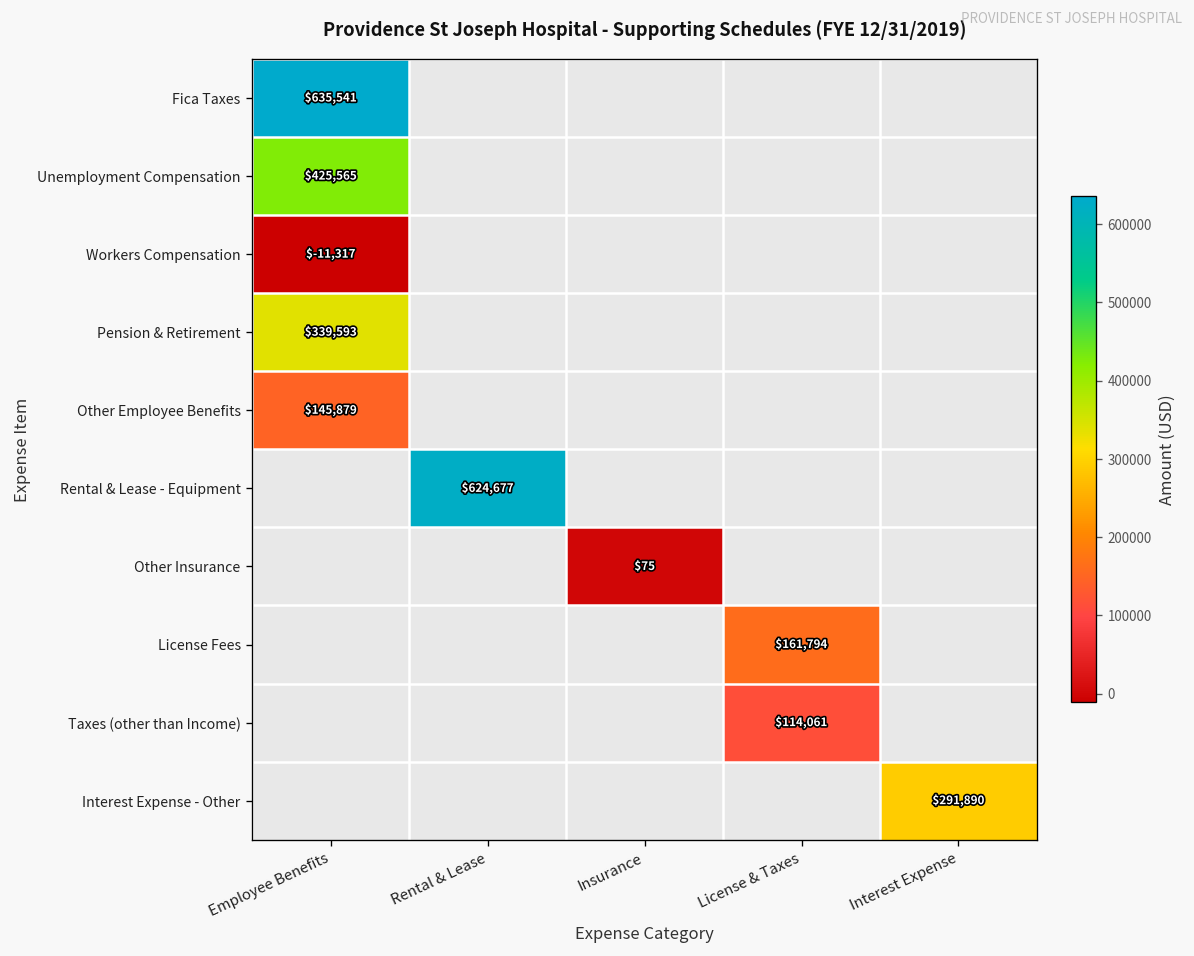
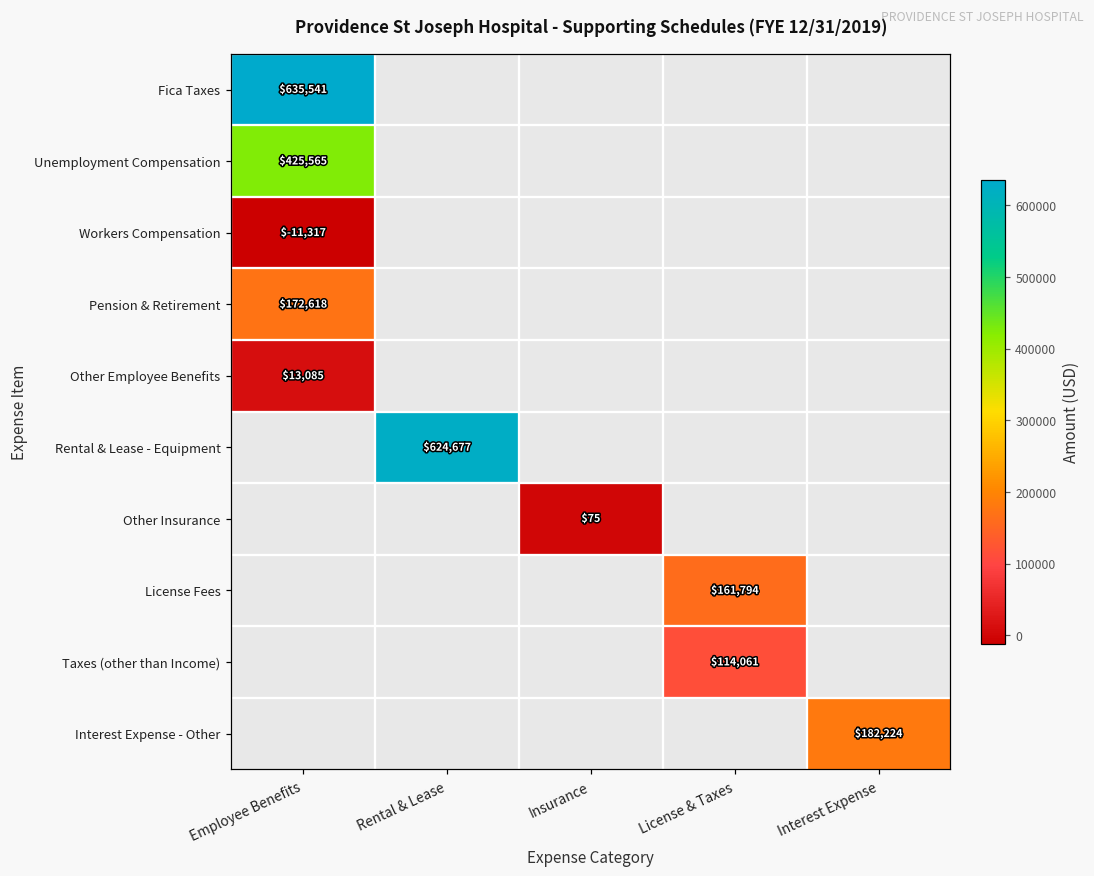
  {
    "Fica Taxes": {
      "Employee Benefits": "$635,541"
    },
    "Unemployment Compensation": {
      "Employee Benefits": "$425,565"
    },
    "Workers Compensation": {
      "Employee Benefits": "$-11,317"
    },
    "Pension & Retirement": {
-     "Employee Benefits": "$339,593"
+     "Employee Benefits": "$172,618"
    },
    "Other Employee Benefits": {
-     "Employee Benefits": "$145,879"
+     "Employee Benefits": "$13,085"
    },
    "Rental & Lease - Equipment": {
      "Rental & Lease": "$624,677"
    },
    "Other Insurance": {
      "Insurance": "$75"
    },
    "License Fees": {
      "License & Taxes": "$161,794"
    },
    "Taxes (other than Income)": {
      "License & Taxes": "$114,061"
    },
    "Interest Expense - Other": {
-     "Interest Expense": "$291,890"
+     "Interest Expense": "$182,224"
    }
  }
